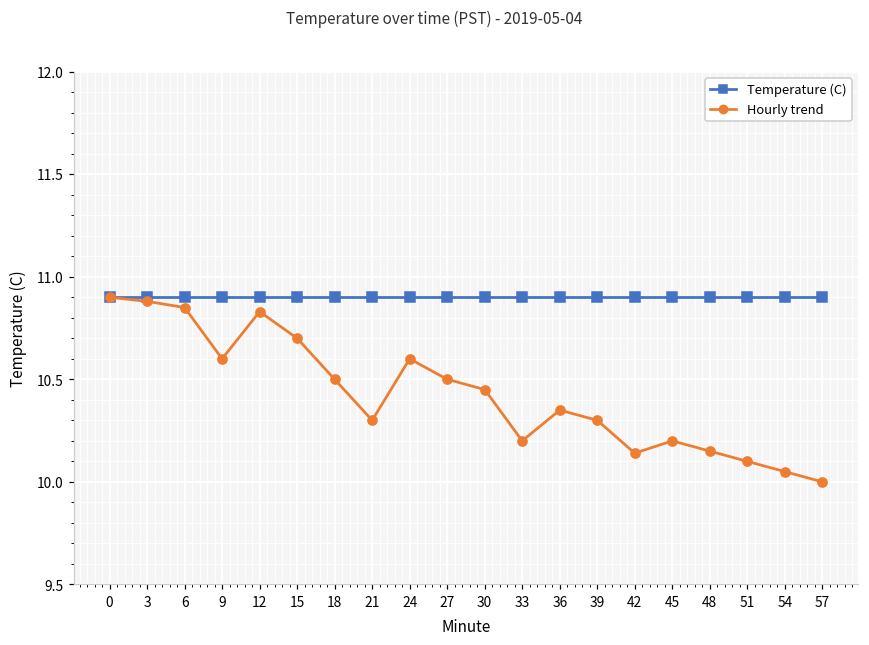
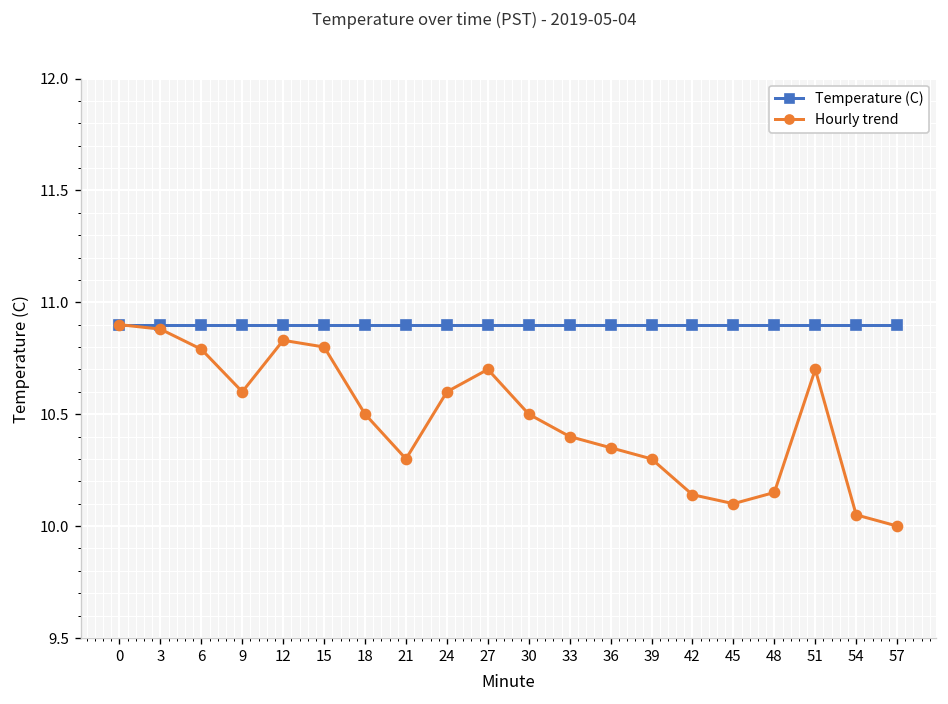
  {
    "Temperature (C)": {
      "3": 10.90,
      "6": 10.90,
      "9": 10.90,
      "12": 10.90,
      "15": 10.90,
      "18": 10.90,
      "21": 10.90,
      "24": 10.90,
      "27": 10.90,
      "30": 10.90,
      "33": 10.90,
      "36": 10.90,
      "39": 10.90,
      "42": 10.90,
      "45": 10.90,
      "48": 10.90,
      "51": 10.90,
      "54": 10.90,
      "57": 10.90
    },
    "Hourly trend": {
      "3": 10.88,
-     "6": 10.85,
+     "6": 10.79,
      "9": 10.60,
      "12": 10.83,
-     "15": 10.7,
+     "15": 10.8,
      "18": 10.50,
      "21": 10.30,
      "24": 10.60,
-     "27": 10.5,
-     "30": 10.45,
-     "33": 10.2,
+     "27": 10.7,
+     "30": 10.50,
+     "33": 10.4,
      "36": 10.35,
      "39": 10.30,
      "42": 10.14,
-     "45": 10.2,
+     "45": 10.1,
      "48": 10.15,
-     "51": 10.1,
+     "51": 10.7,
      "54": 10.05,
      "57": 10.00
    }
  }
